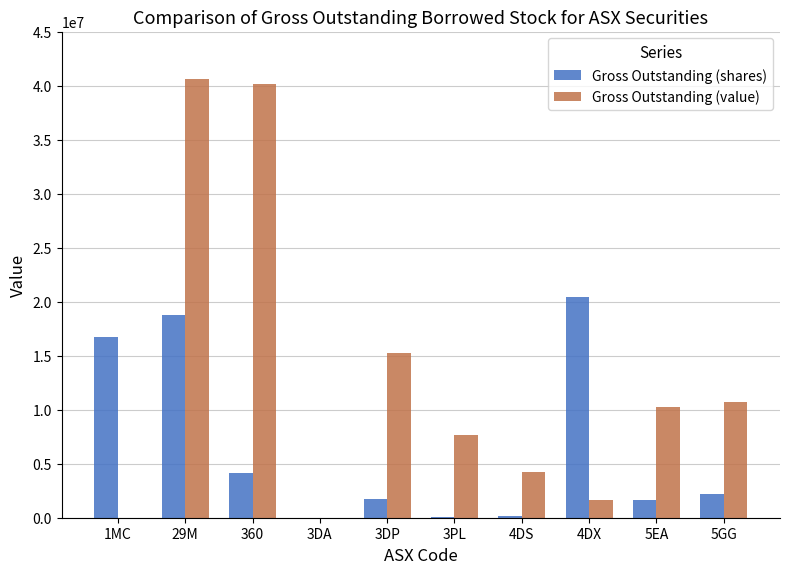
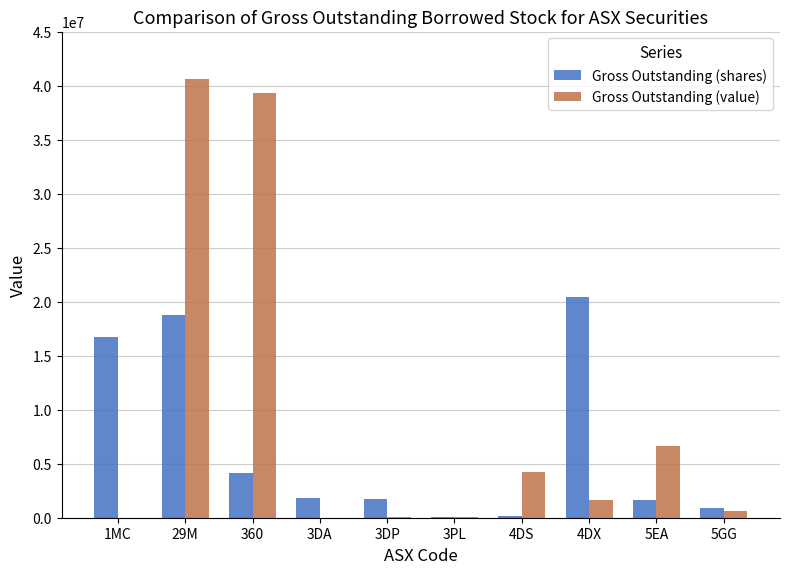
  {
    "Gross Outstanding (shares)": {
      "1MC": 16700000,
      "29M": 18700000,
      "360": 4200000,
-     "3DA": 0,
+     "3DA": 1800000,
      "3DP": 1700000,
      "4DX": 20400000,
      "5EA": 1600000,
-     "5GG": 2200000
+     "5GG": 900000
    },
    "Gross Outstanding (value)": {
      "29M": 40600000,
-     "360": 40100000,
-     "3DP": 15200000,
-     "3PL": 7700000,
+     "360": 39300000,
+     "3DP": 100000,
+     "3PL": 100000,
      "4DS": 4300000,
      "4DX": 1700000,
-     "5EA": 10300000,
-     "5GG": 10700000
+     "5EA": 6700000,
+     "5GG": 600000
    }
  }
